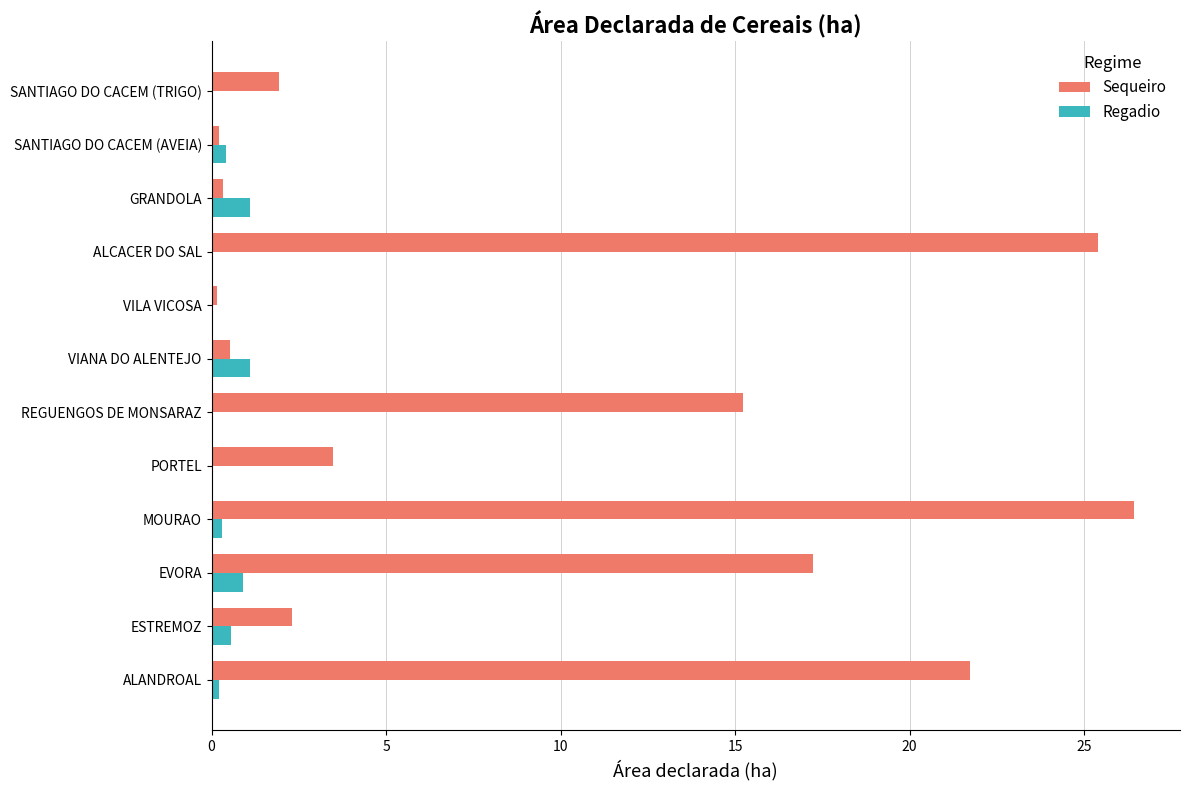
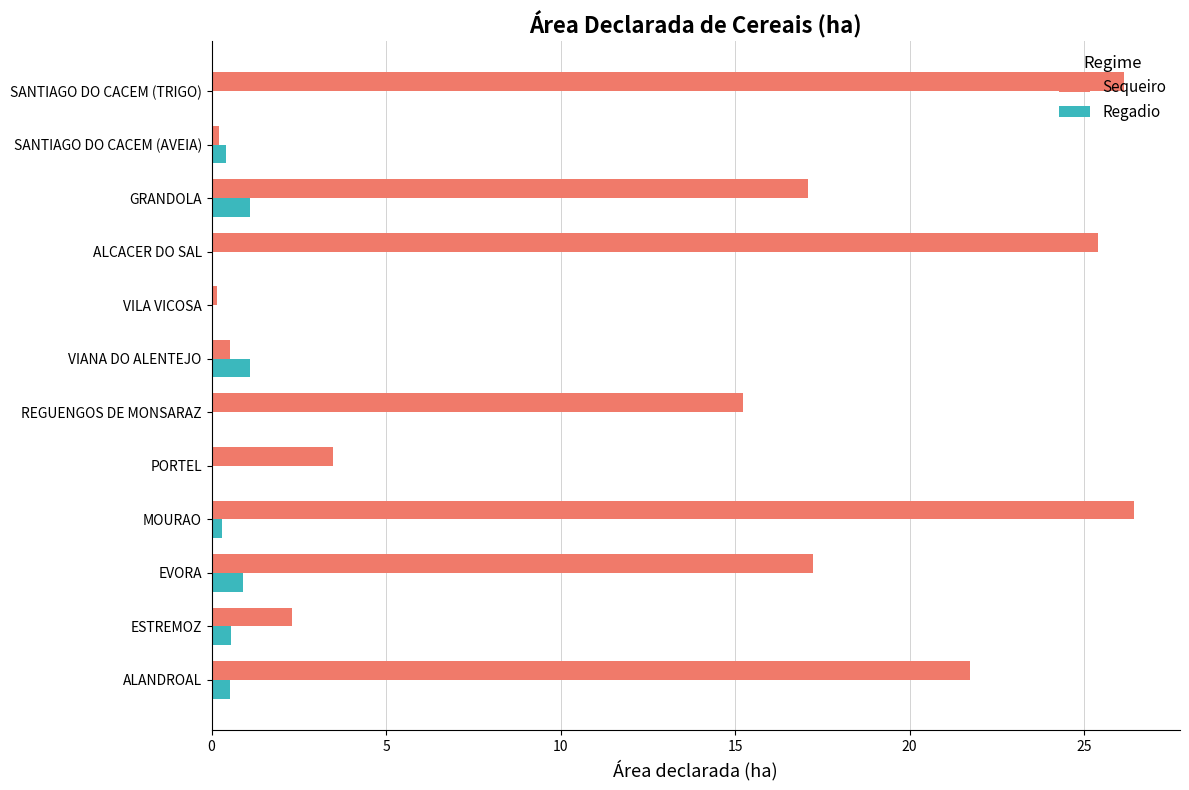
  {
    "Sequeiro": {
-     "SANTIAGO DO CACEM (TRIGO)": 1.9,
+     "SANTIAGO DO CACEM (TRIGO)": 26.2,
      "SANTIAGO DO CACEM (AVEIA)": 0.2,
-     "GRANDOLA": 0.3,
+     "GRANDOLA": 17.1,
      "ALCACER DO SAL": 25.4,
      "VILA VICOSA": 0.2,
      "VIANA DO ALENTEJO": 0.5,
      "REGUENGOS DE MONSARAZ": 15.2,
      "PORTEL": 3.5,
      "MOURAO": 26.4,
      "EVORA": 17.2,
      "ESTREMOZ": 2.3,
      "ALANDROAL": 21.7
    },
    "Regadio": {
      "SANTIAGO DO CACEM (TRIGO)": 0.0,
      "SANTIAGO DO CACEM (AVEIA)": 0.4,
      "GRANDOLA": 1.1,
      "ALCACER DO SAL": 0.0,
      "VILA VICOSA": 0.0,
      "VIANA DO ALENTEJO": 1.1,
      "REGUENGOS DE MONSARAZ": 0.0,
      "PORTEL": 0.0,
      "MOURAO": 0.3,
      "EVORA": 0.9,
      "ESTREMOZ": 0.6,
-     "ALANDROAL": 0.2
+     "ALANDROAL": 0.5
    }
  }
